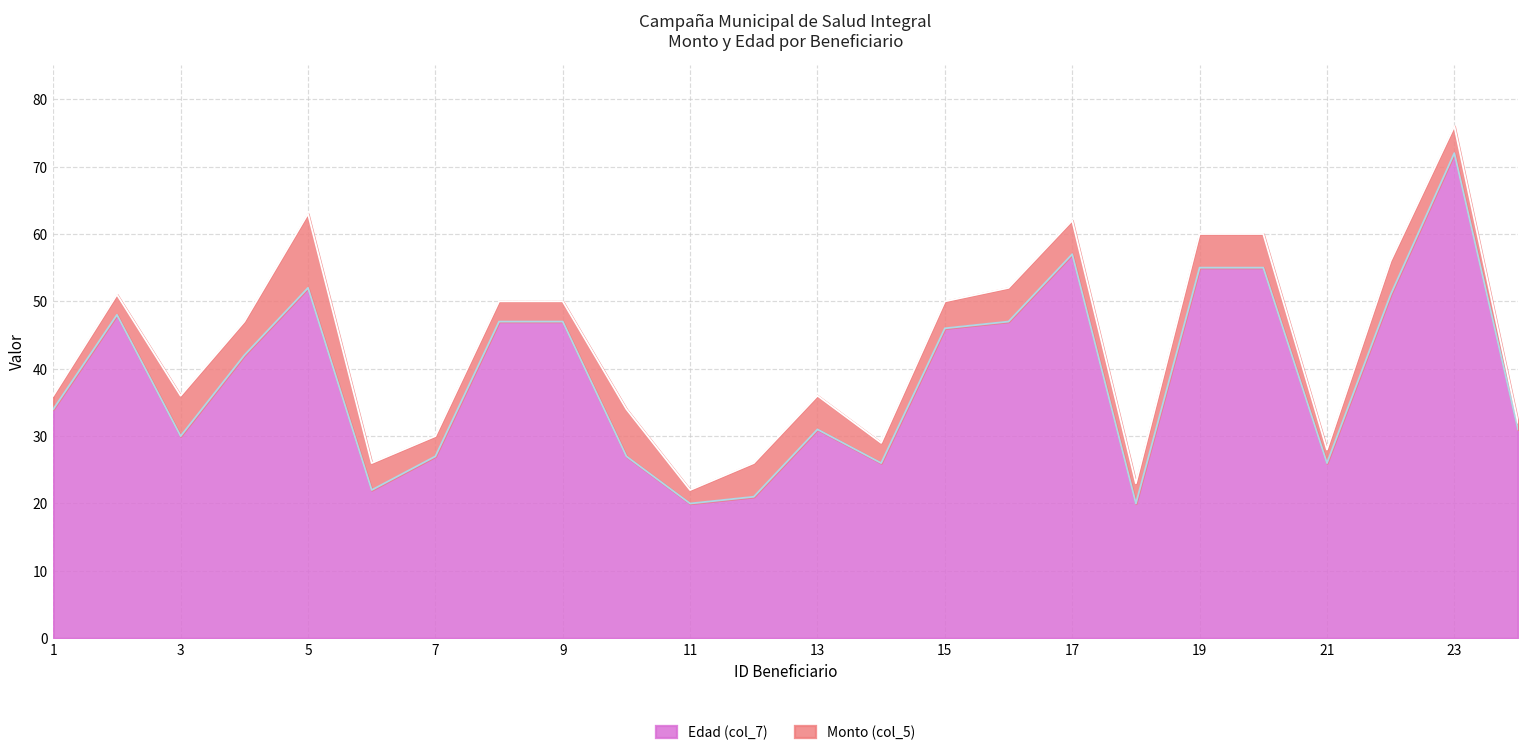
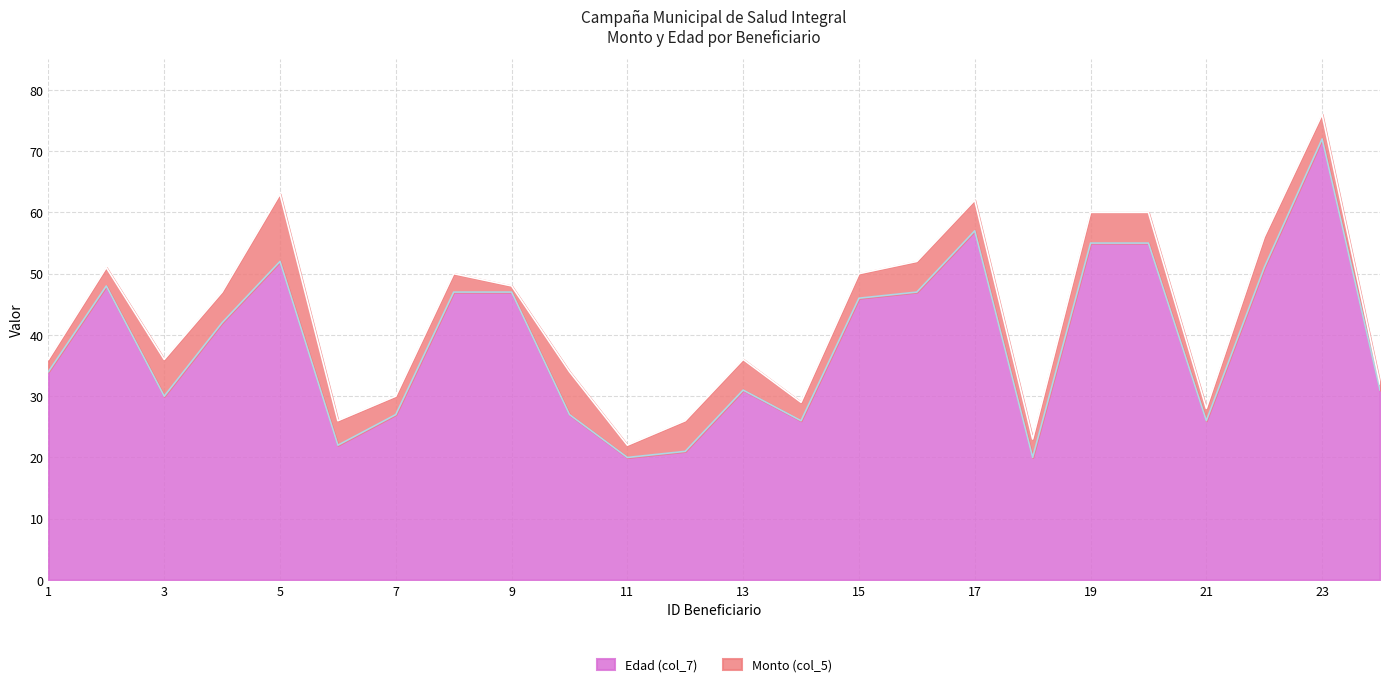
  {
    "Edad (col_7)": {
      "1": 34,
      "3": 30,
      "5": 52,
      "7": 27,
      "9": 47,
      "11": 20,
      "13": 31,
      "15": 46,
      "17": 57,
      "19": 55,
      "21": 26,
      "23": 72
    },
    "Monto (col_5)": {
      "1": 2,
      "3": 6,
      "5": 11,
      "7": 3,
-     "9": 3,
+     "9": 1,
      "11": 2,
      "13": 5,
      "15": 4,
      "17": 5,
      "19": 5,
      "21": 2,
      "23": 4
    }
  }
